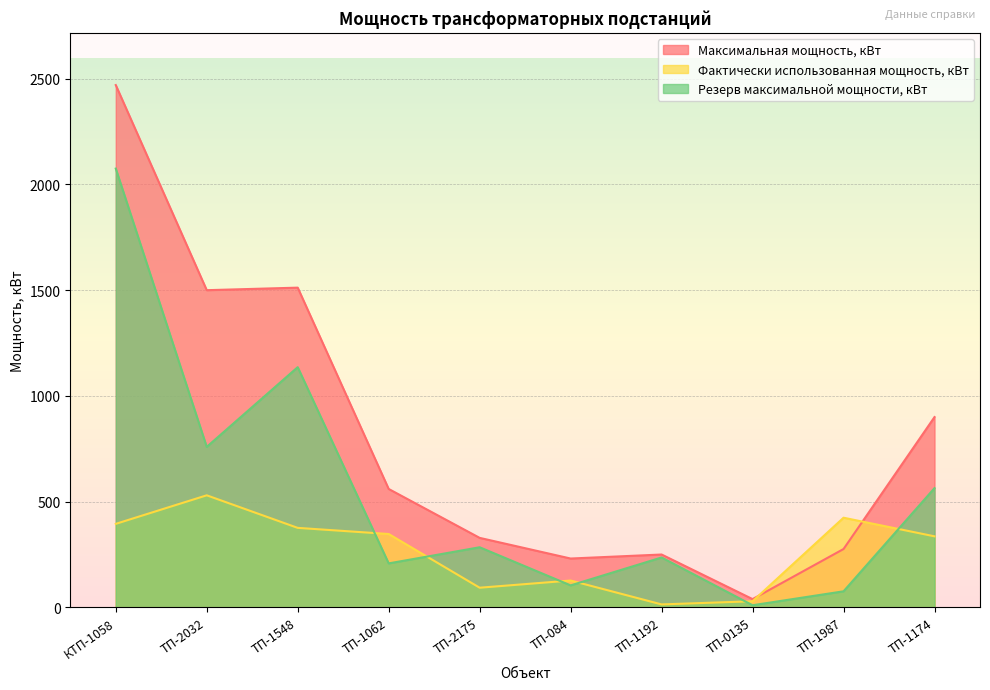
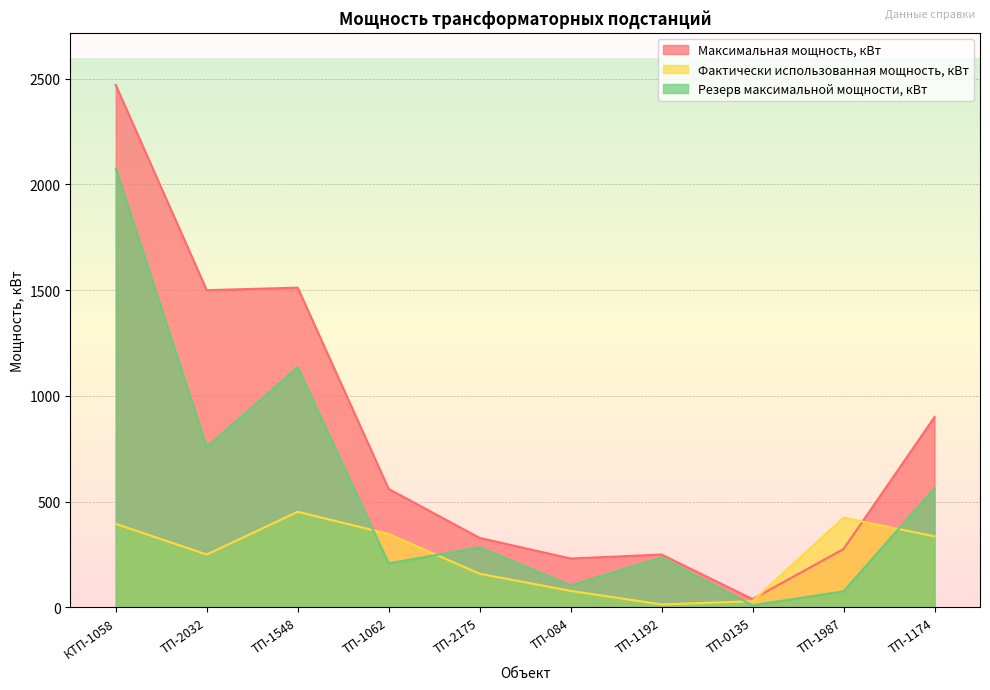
  {
    "Максимальная мощность, кВт": {
      "КТП-1058": 2470,
      "ТП-2032": 1500,
      "ТП-1548": 1510,
      "ТП-1062": 560,
      "ТП-2175": 330,
      "ТП-084": 230,
      "ТП-1192": 250,
      "ТП-1987": 280,
      "ТП-1174": 900
    },
    "Фактически использованная мощность, кВт": {
      "КТП-1058": 400,
-     "ТП-2032": 530,
-     "ТП-1548": 380,
+     "ТП-2032": 250,
+     "ТП-1548": 450,
      "ТП-1062": 350,
-     "ТП-2175": 90,
-     "ТП-084": 130,
+     "ТП-2175": 160,
+     "ТП-084": 80,
      "ТП-1192": 10,
      "ТП-1987": 420,
      "ТП-1174": 340
    },
    "Резерв максимальной мощности, кВт": {
      "КТП-1058": 2080,
      "ТП-2032": 760,
      "ТП-1548": 1140,
      "ТП-1062": 210,
      "ТП-2175": 280,
      "ТП-084": 100,
      "ТП-1192": 240,
      "ТП-0135": 10,
      "ТП-1987": 80,
      "ТП-1174": 560
    }
  }
